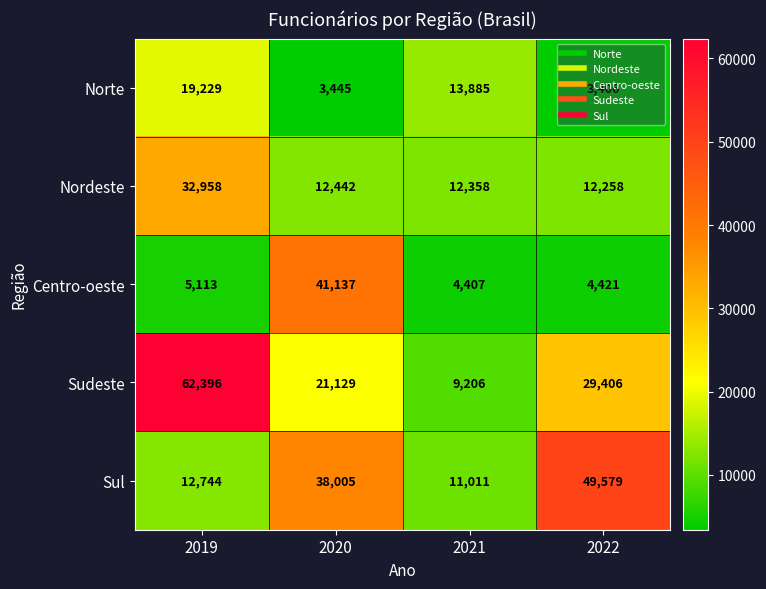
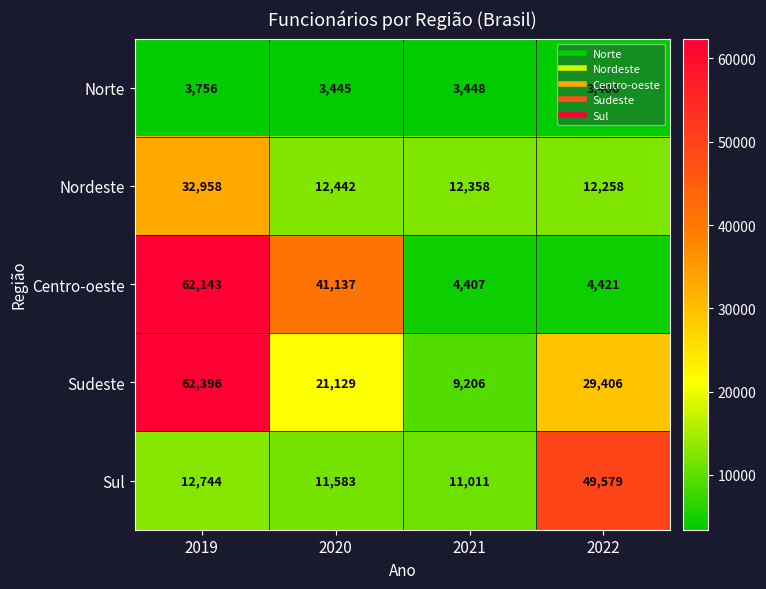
  {
    "Norte": {
-     "2019": "19,229",
+     "2019": "3,756",
      "2020": "3,445",
-     "2021": "13,885"
+     "2021": "3,448"
    },
    "Nordeste": {
      "2019": "32,958",
      "2020": "12,442",
      "2021": "12,358",
      "2022": "12,258"
    },
    "Centro-oeste": {
-     "2019": "5,113",
+     "2019": "62,143",
      "2020": "41,137",
      "2021": "4,407",
      "2022": "4,421"
    },
    "Sudeste": {
      "2019": "62,396",
      "2020": "21,129",
      "2021": "9,206",
      "2022": "29,406"
    },
    "Sul": {
      "2019": "12,744",
-     "2020": "38,005",
+     "2020": "11,583",
      "2021": "11,011",
      "2022": "49,579"
    }
  }
